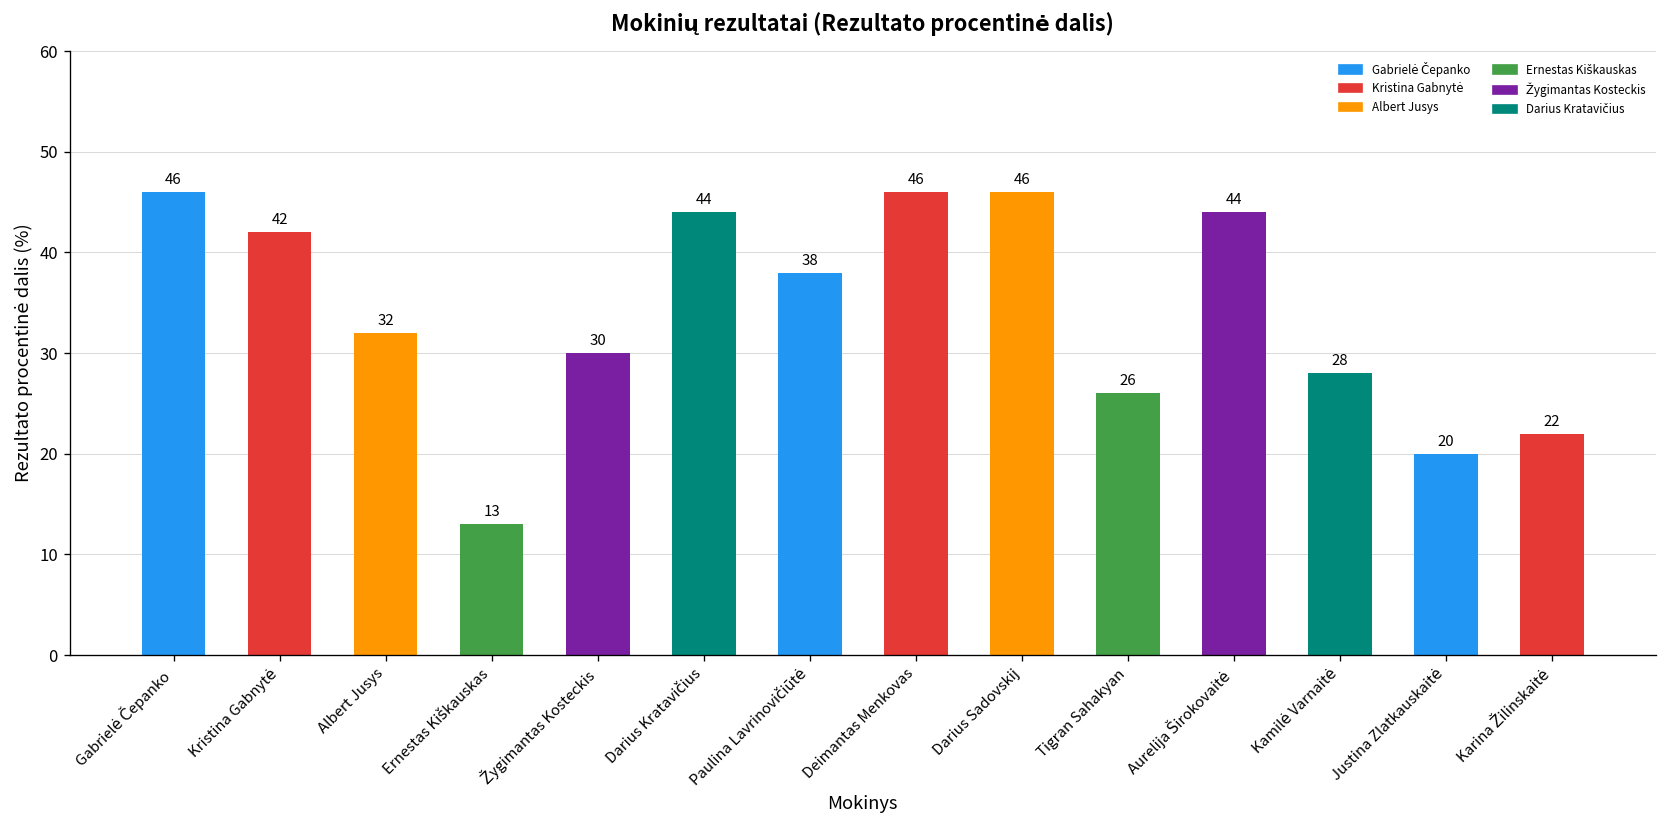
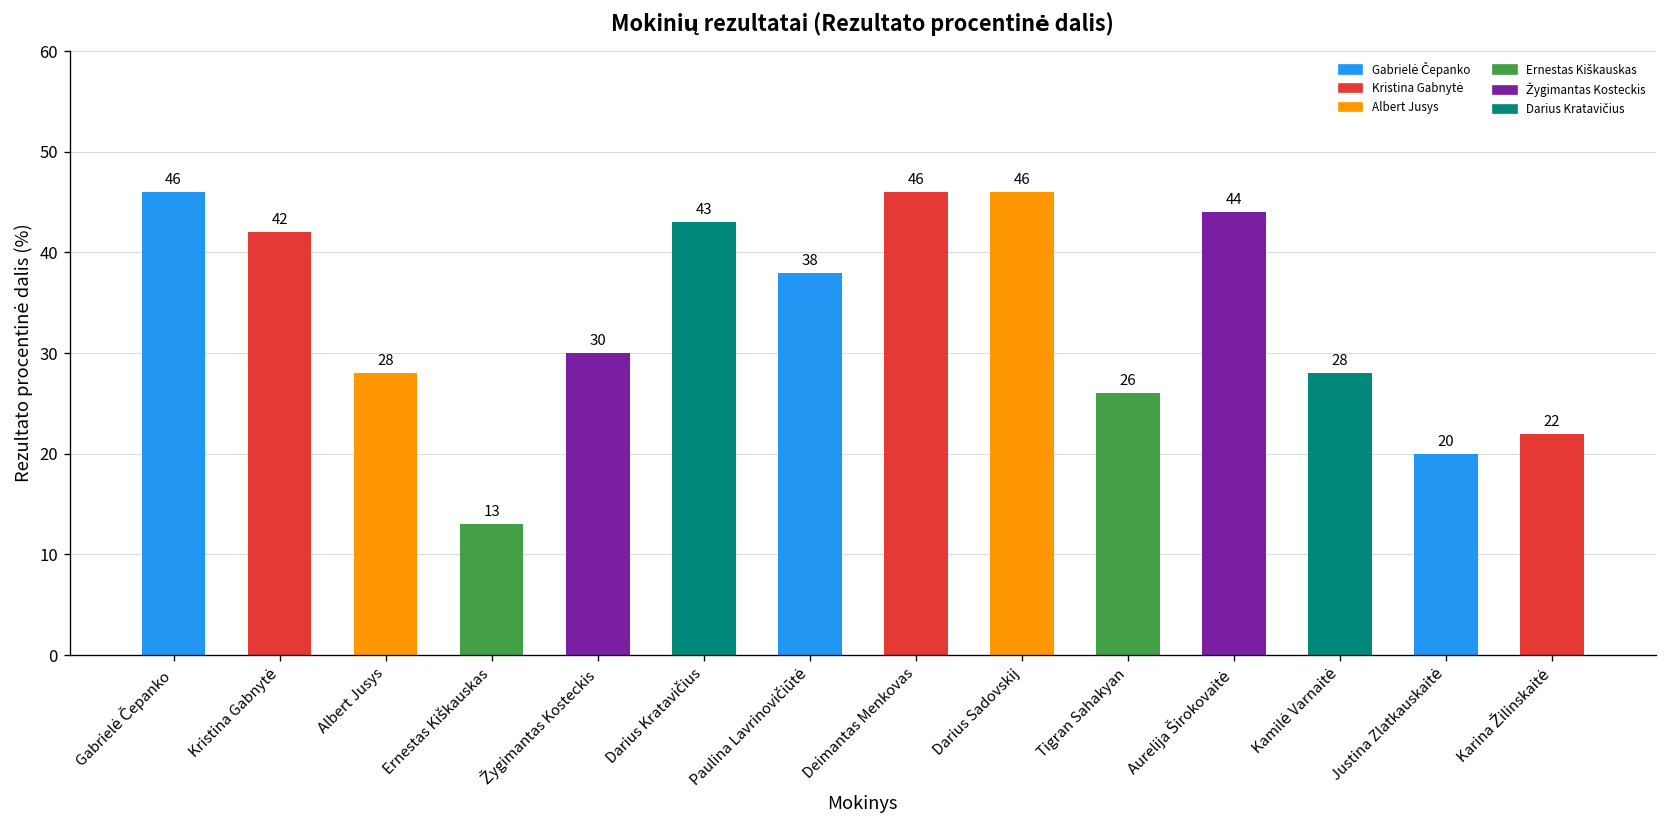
  {
    "Gabrielė Čepanko": 46,
    "Kristina Gabnytė": 42,
-   "Albert Jusys": 32,
+   "Albert Jusys": 28,
    "Ernestas Kiškauskas": 13,
    "Žygimantas Kosteckis": 30,
-   "Darius Kratavičius": 44,
+   "Darius Kratavičius": 43,
    "Paulina Lavrinovičiūtė": 38,
    "Deimantas Menkovas": 46,
    "Darius Sadovskij": 46,
    "Tigran Sahakyan": 26,
    "Aurelija Širokovaitė": 44,
    "Kamilė Varnaitė": 28,
    "Justina Zlatkauskaitė": 20,
    "Karina Žilinskaitė": 22
  }
